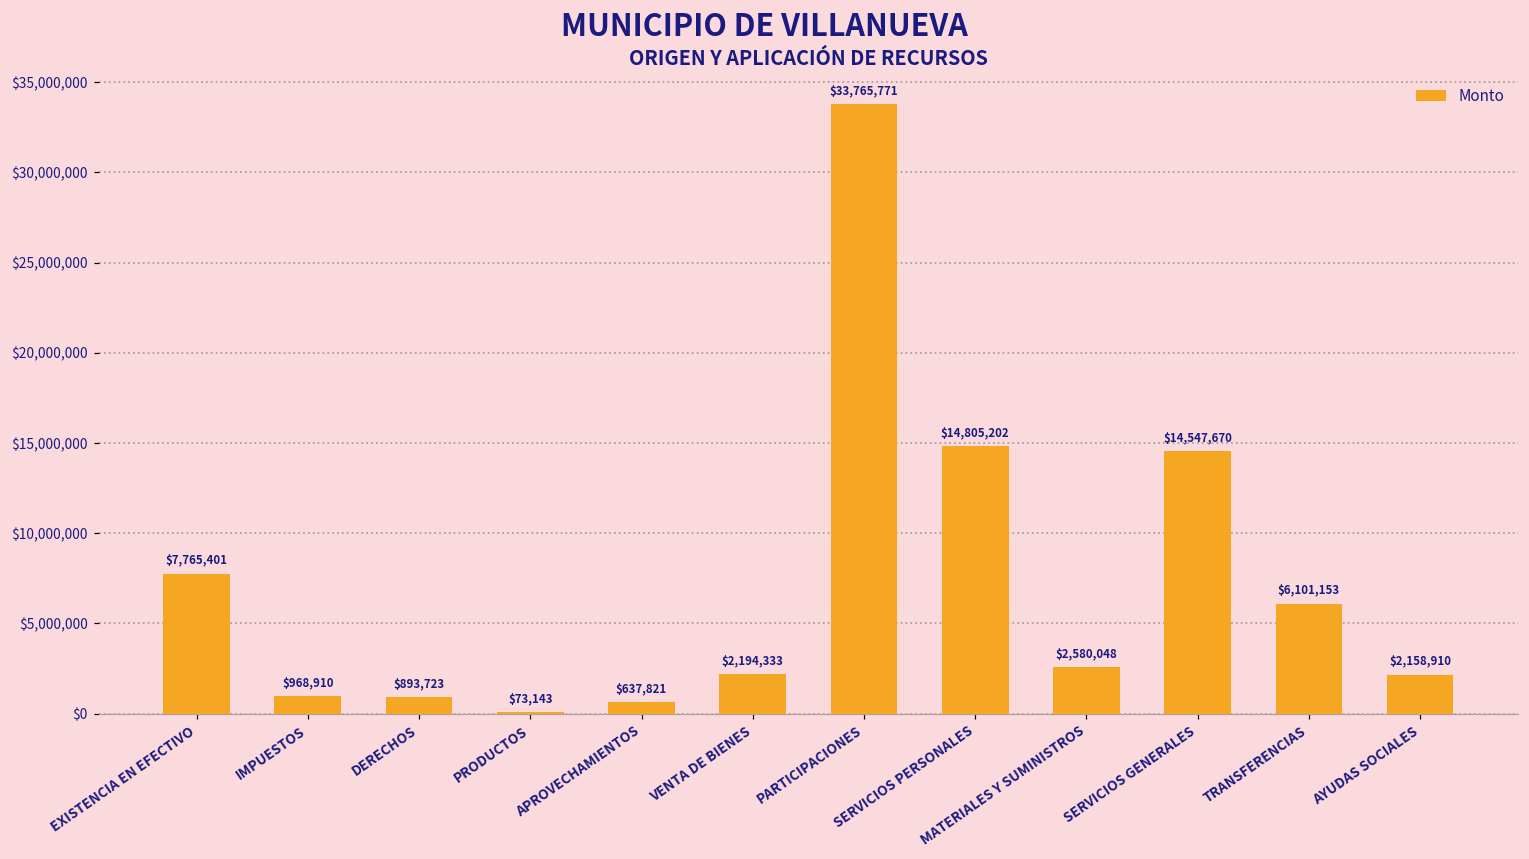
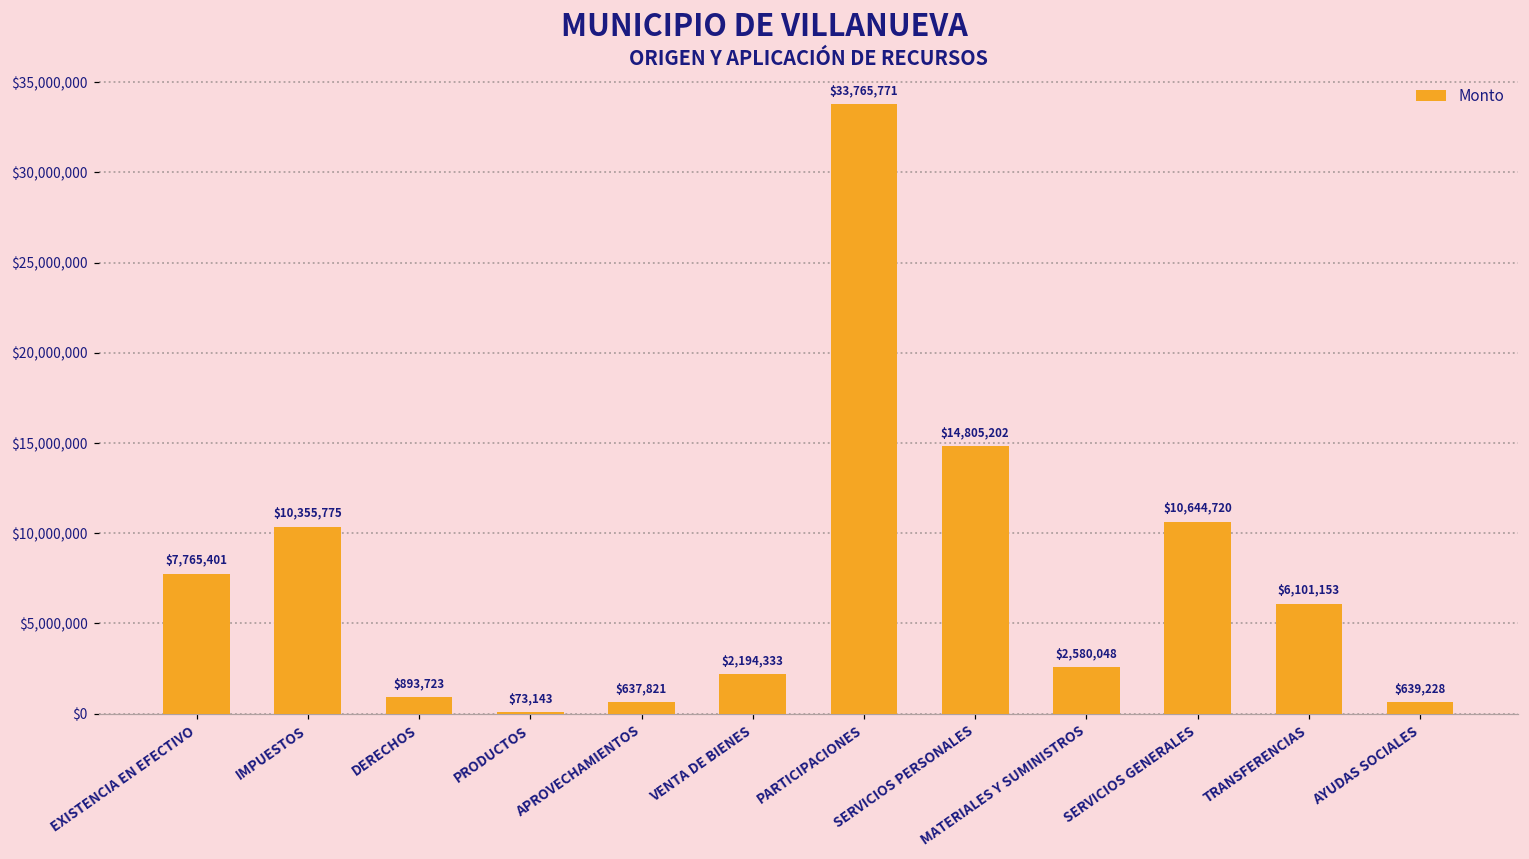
  {
    "EXISTENCIA EN EFECTIVO": "$7,765,401",
-   "IMPUESTOS": "$968,910",
+   "IMPUESTOS": "$10,355,775",
    "DERECHOS": "$893,723",
    "PRODUCTOS": "$73,143",
    "APROVECHAMIENTOS": "$637,821",
    "VENTA DE BIENES": "$2,194,333",
    "PARTICIPACIONES": "$33,765,771",
    "SERVICIOS PERSONALES": "$14,805,202",
    "MATERIALES Y SUMINISTROS": "$2,580,048",
-   "SERVICIOS GENERALES": "$14,547,670",
+   "SERVICIOS GENERALES": "$10,644,720",
    "TRANSFERENCIAS": "$6,101,153",
-   "AYUDAS SOCIALES": "$2,158,910"
+   "AYUDAS SOCIALES": "$639,228"
  }
